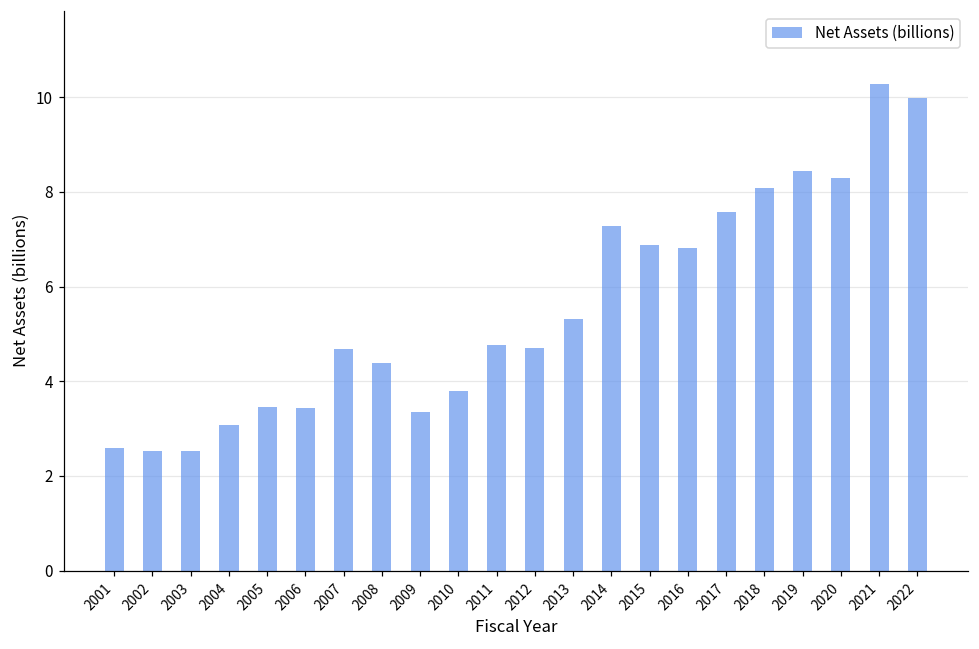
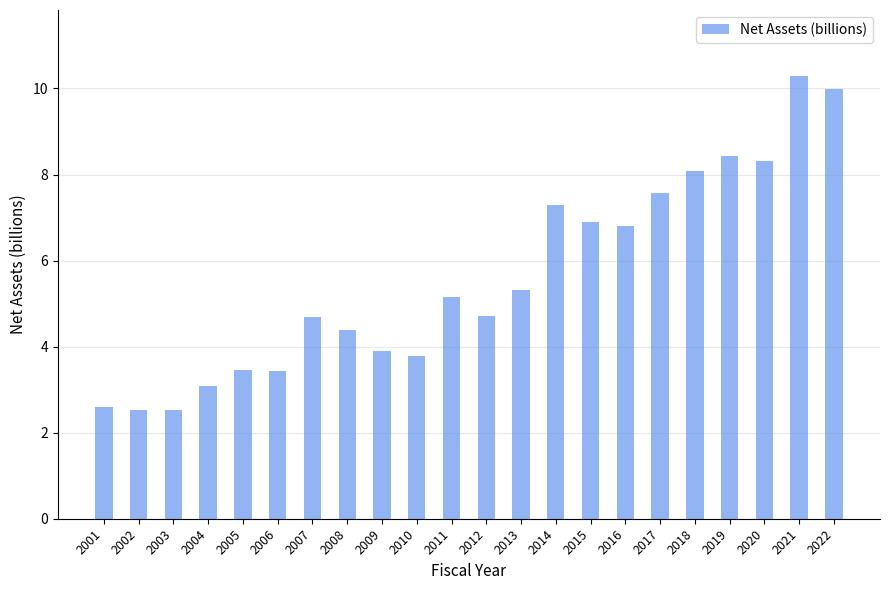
  {
    "2001": 2.6,
    "2002": 2.5,
    "2003": 2.5,
    "2004": 3.1,
    "2005": 3.5,
    "2006": 3.4,
    "2007": 4.7,
    "2008": 4.4,
-   "2009": 3.4,
+   "2009": 3.9,
    "2010": 3.8,
-   "2011": 4.8,
+   "2011": 5.2,
    "2012": 4.7,
    "2013": 5.3,
    "2014": 7.3,
    "2015": 6.9,
    "2016": 6.8,
    "2017": 7.6,
    "2018": 8.1,
    "2019": 8.4,
    "2020": 8.3,
    "2021": 10.3,
    "2022": 10.0
  }
